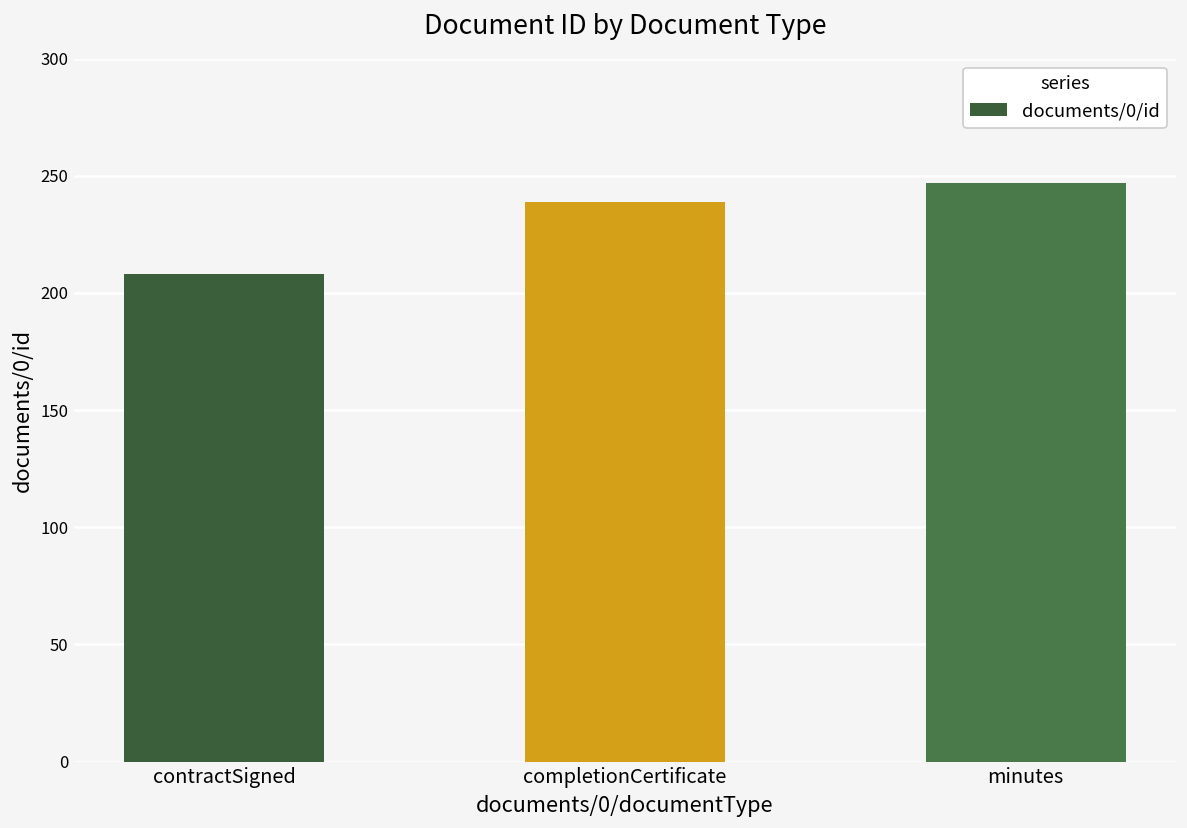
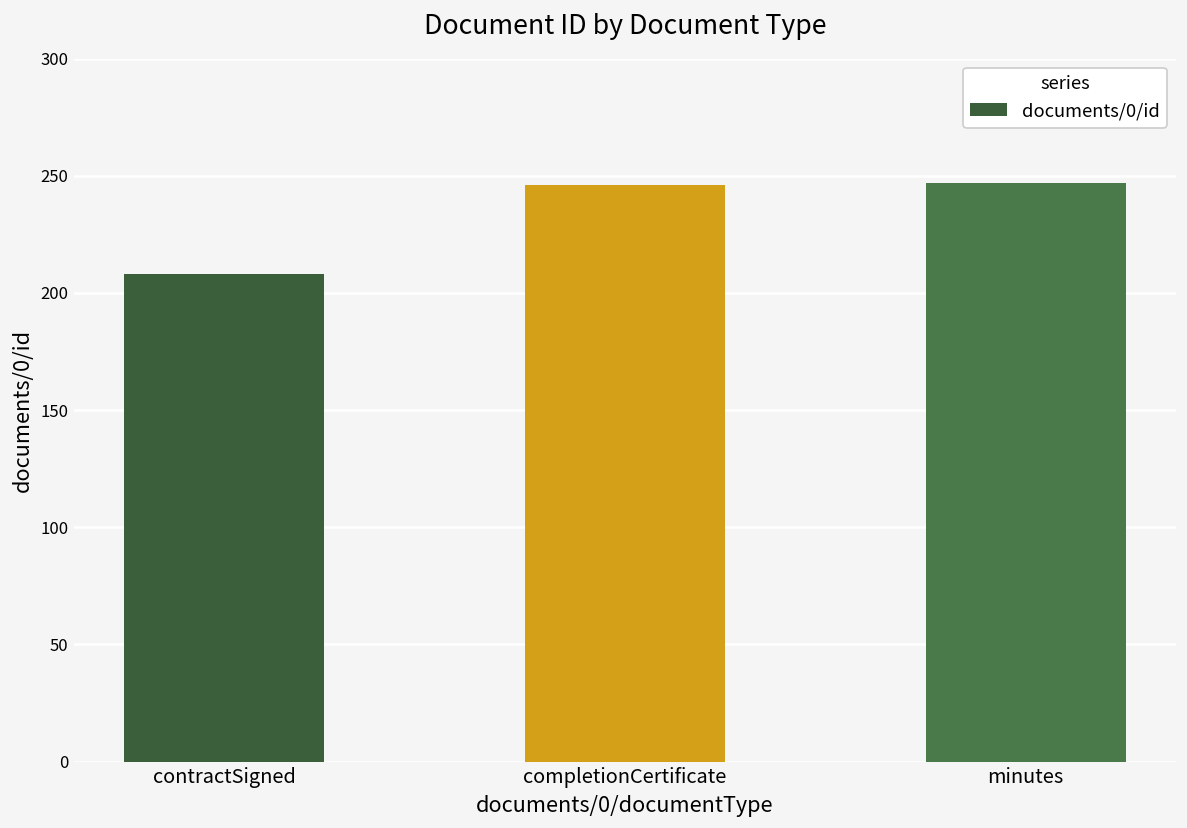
  {
    "contractSigned": 208,
-   "completionCertificate": 239,
+   "completionCertificate": 246,
    "minutes": 247
  }
